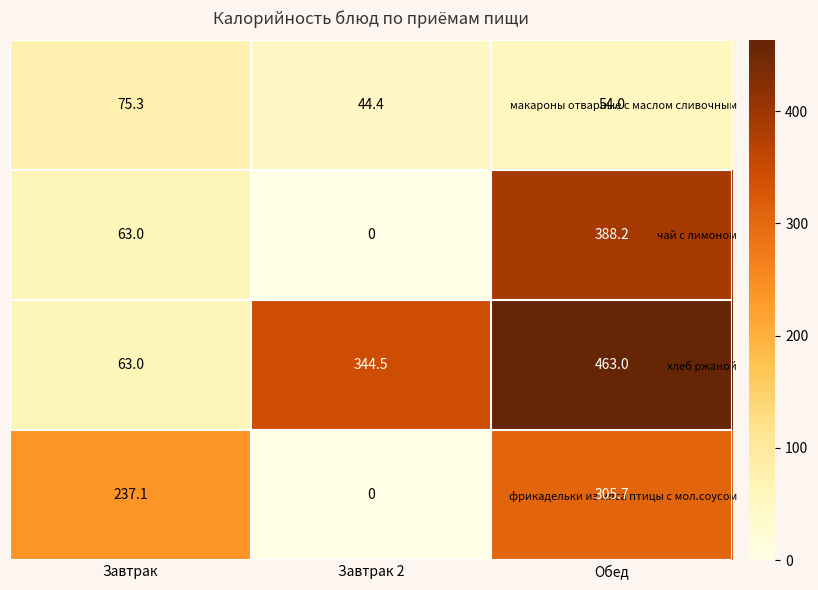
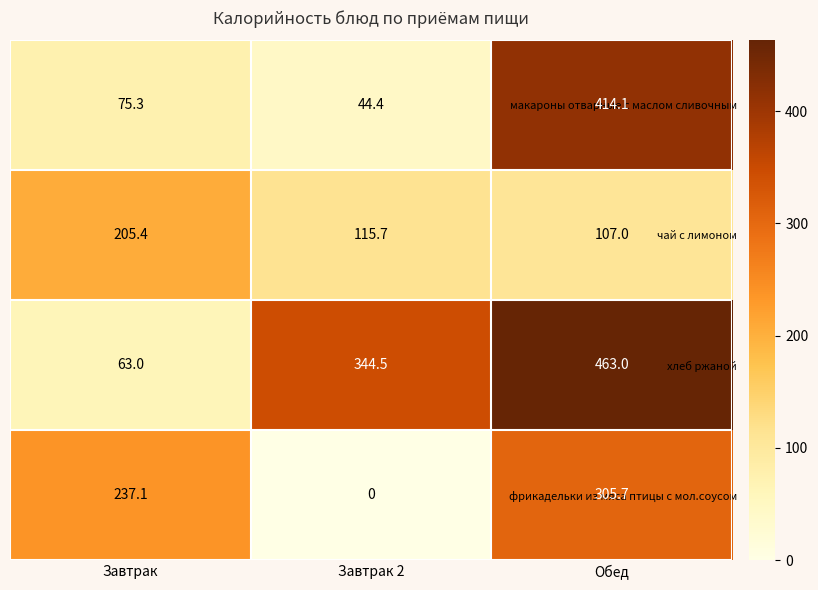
  {
    "макароны отварные с маслом сливочным": {
      "Завтрак": 75.3,
      "Завтрак 2": 44.4,
-     "Обед": 54.0
+     "Обед": 414.1
    },
    "чай с лимоном": {
-     "Завтрак": 63.0,
-     "Завтрак 2": 0,
-     "Обед": 388.2
+     "Завтрак": 205.4,
+     "Завтрак 2": 115.7,
+     "Обед": 107.0
    },
    "хлеб ржаной": {
      "Завтрак": 63.0,
      "Завтрак 2": 344.5,
      "Обед": 463.0
    },
    "фрикадельки из мяса птицы с мол.соусом": {
      "Завтрак": 237.1,
      "Завтрак 2": 0,
      "Обед": 305.7
    }
  }
